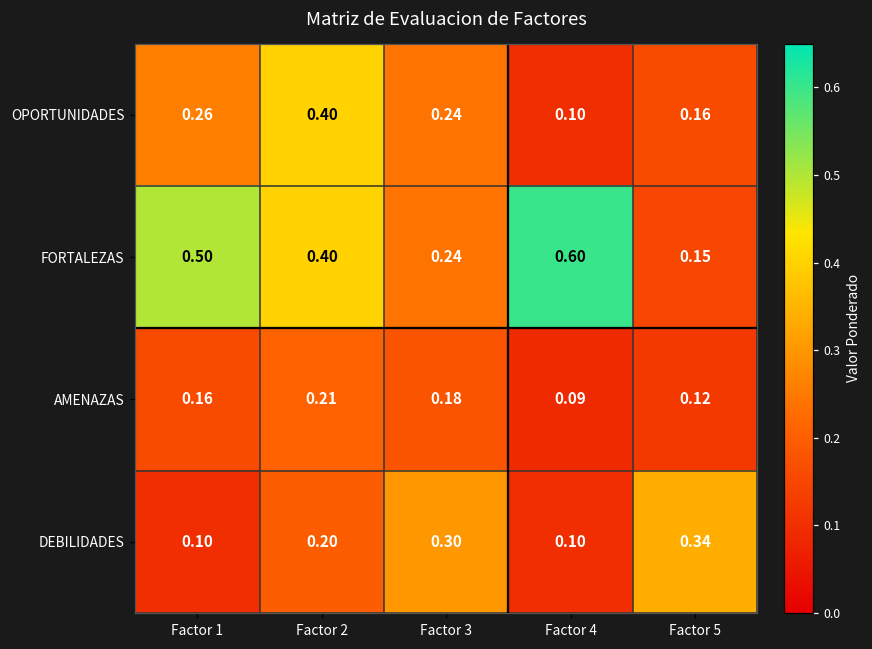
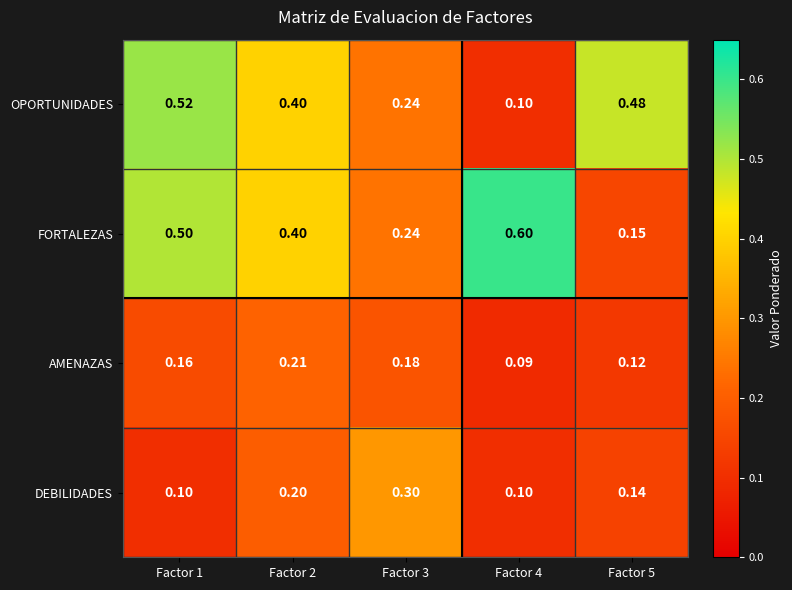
  {
    "OPORTUNIDADES": {
-     "Factor 1": 0.26,
+     "Factor 1": 0.52,
      "Factor 2": 0.40,
      "Factor 3": 0.24,
      "Factor 4": 0.10,
-     "Factor 5": 0.16
+     "Factor 5": 0.48
    },
    "FORTALEZAS": {
      "Factor 1": 0.50,
      "Factor 2": 0.40,
      "Factor 3": 0.24,
      "Factor 4": 0.60,
      "Factor 5": 0.15
    },
    "AMENAZAS": {
      "Factor 1": 0.16,
      "Factor 2": 0.21,
      "Factor 3": 0.18,
      "Factor 4": 0.09,
      "Factor 5": 0.12
    },
    "DEBILIDADES": {
      "Factor 1": 0.10,
      "Factor 2": 0.20,
      "Factor 3": 0.30,
      "Factor 4": 0.10,
-     "Factor 5": 0.34
+     "Factor 5": 0.14
    }
  }
